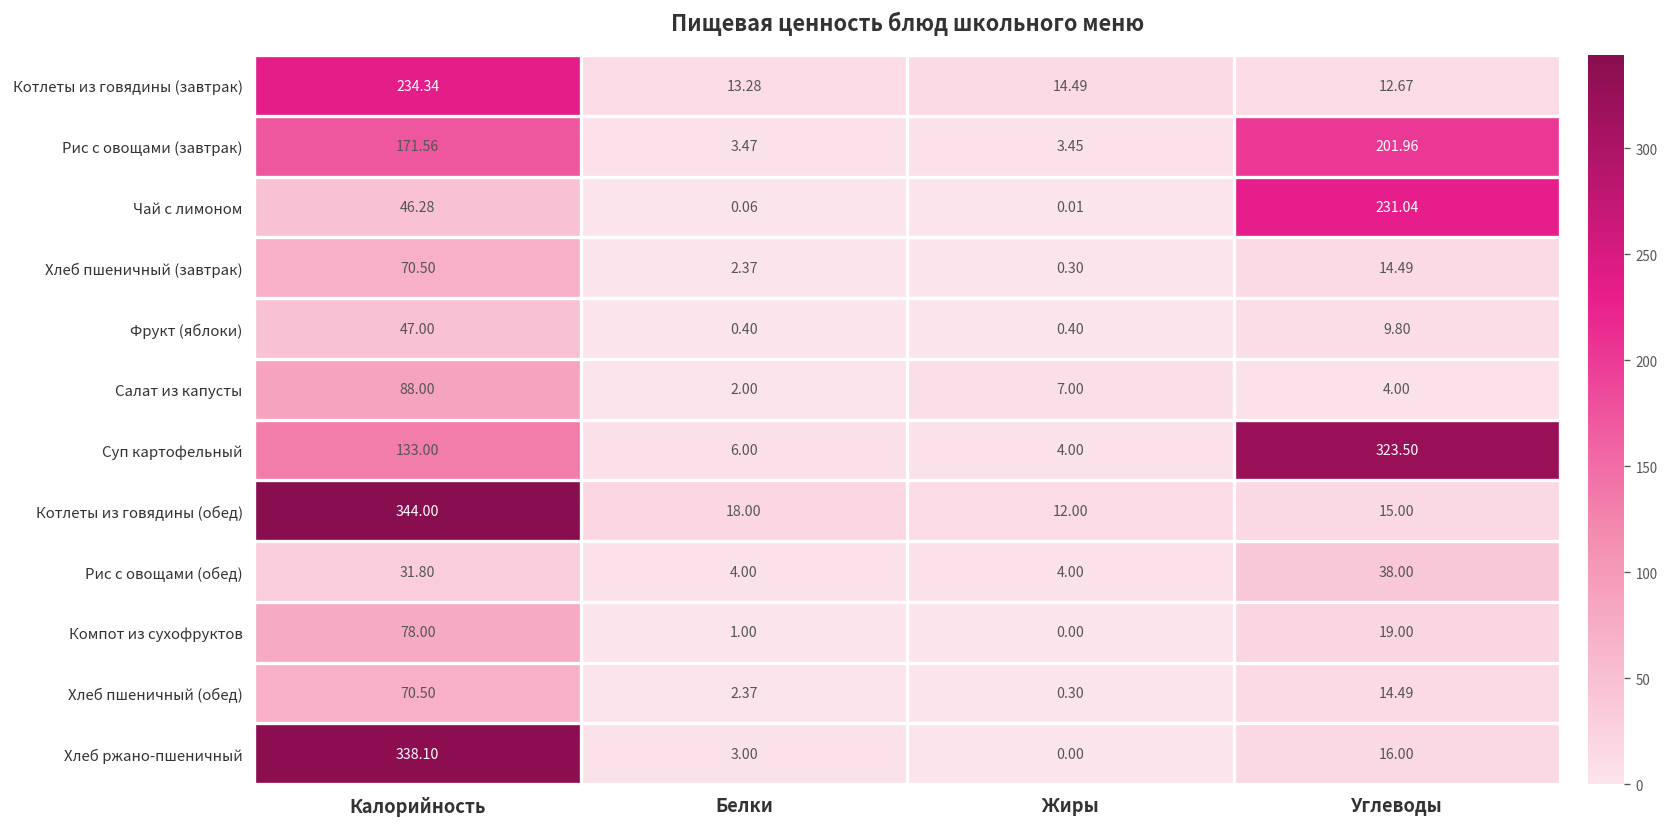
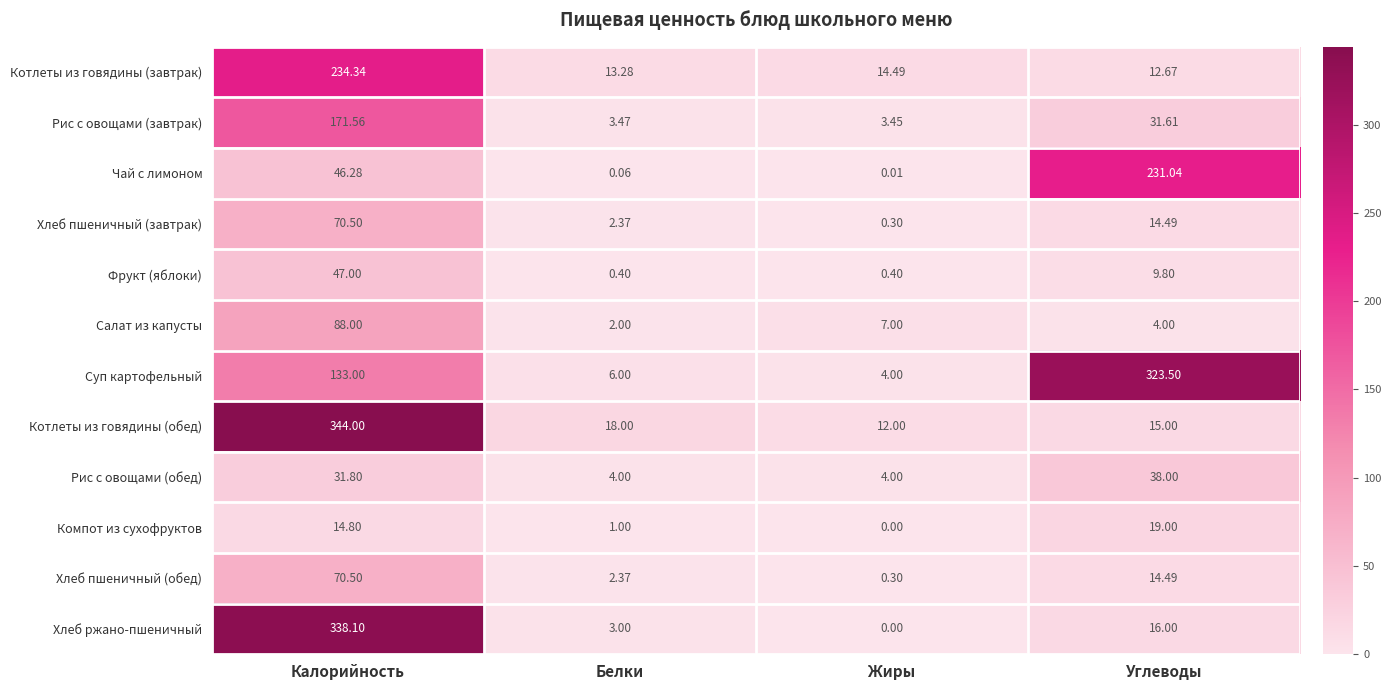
  {
    "Котлеты из говядины (завтрак)": {
      "Калорийность": 234.34,
      "Белки": 13.28,
      "Жиры": 14.49,
      "Углеводы": 12.67
    },
    "Рис с овощами (завтрак)": {
      "Калорийность": 171.56,
      "Белки": 3.47,
      "Жиры": 3.45,
-     "Углеводы": 201.96
+     "Углеводы": 31.61
    },
    "Чай с лимоном": {
      "Калорийность": 46.28,
      "Белки": 0.06,
      "Жиры": 0.01,
      "Углеводы": 231.04
    },
    "Хлеб пшеничный (завтрак)": {
      "Калорийность": 70.50,
      "Белки": 2.37,
      "Жиры": 0.30,
      "Углеводы": 14.49
    },
    "Фрукт (яблоки)": {
      "Калорийность": 47.00,
      "Белки": 0.40,
      "Жиры": 0.40,
      "Углеводы": 9.80
    },
    "Салат из капусты": {
      "Калорийность": 88.00,
      "Белки": 2.00,
      "Жиры": 7.00,
      "Углеводы": 4.00
    },
    "Суп картофельный": {
      "Калорийность": 133.00,
      "Белки": 6.00,
      "Жиры": 4.00,
      "Углеводы": 323.50
    },
    "Котлеты из говядины (обед)": {
      "Калорийность": 344.00,
      "Белки": 18.00,
      "Жиры": 12.00,
      "Углеводы": 15.00
    },
    "Рис с овощами (обед)": {
      "Калорийность": 31.80,
      "Белки": 4.00,
      "Жиры": 4.00,
      "Углеводы": 38.00
    },
    "Компот из сухофруктов": {
-     "Калорийность": 78.00,
+     "Калорийность": 14.80,
      "Белки": 1.00,
      "Жиры": 0.00,
      "Углеводы": 19.00
    },
    "Хлеб пшеничный (обед)": {
      "Калорийность": 70.50,
      "Белки": 2.37,
      "Жиры": 0.30,
      "Углеводы": 14.49
    },
    "Хлеб ржано-пшеничный": {
      "Калорийность": 338.10,
      "Белки": 3.00,
      "Жиры": 0.00,
      "Углеводы": 16.00
    }
  }
